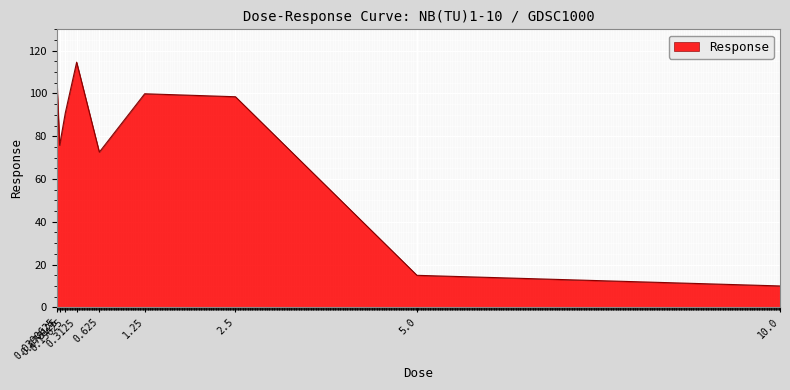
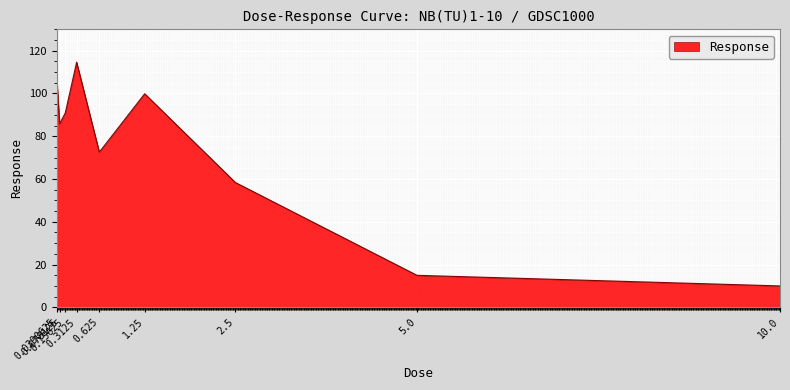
  {
    "0.0390625": 107,
-   "0.078125": 76,
+   "0.078125": 86,
    "0.15625": 91,
    "0.3125": 115,
    "0.625": 73,
    "1.25": 100,
-   "2.5": 98,
+   "2.5": 58,
    "5.0": 15,
    "10.0": 10
  }
